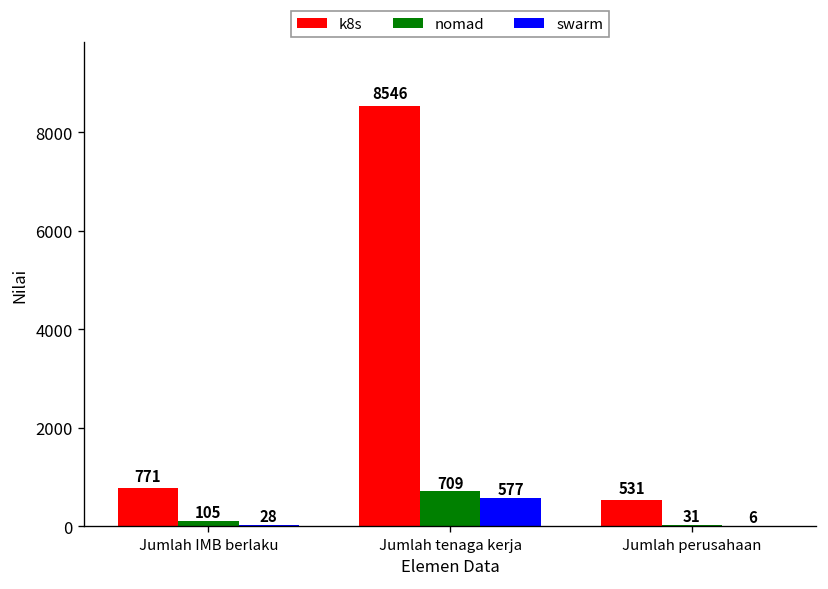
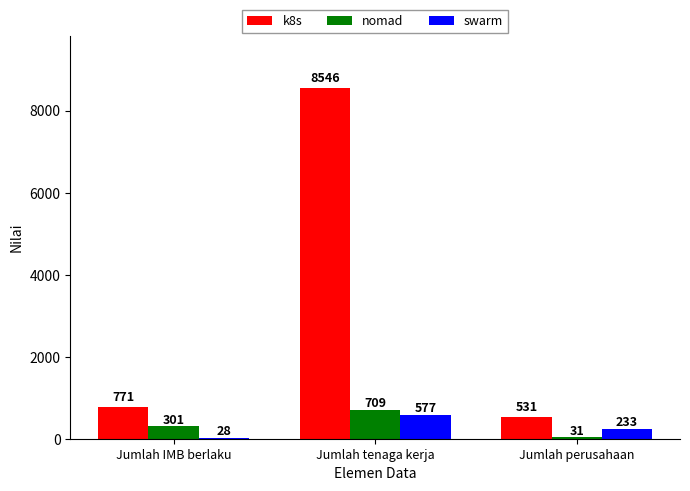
  {
    "k8s": {
      "Jumlah IMB berlaku": 771,
      "Jumlah tenaga kerja": 8546,
      "Jumlah perusahaan": 531
    },
    "nomad": {
-     "Jumlah IMB berlaku": 105,
+     "Jumlah IMB berlaku": 301,
      "Jumlah tenaga kerja": 709,
      "Jumlah perusahaan": 31
    },
    "swarm": {
      "Jumlah IMB berlaku": 28,
      "Jumlah tenaga kerja": 577,
-     "Jumlah perusahaan": 6
+     "Jumlah perusahaan": 233
    }
  }
